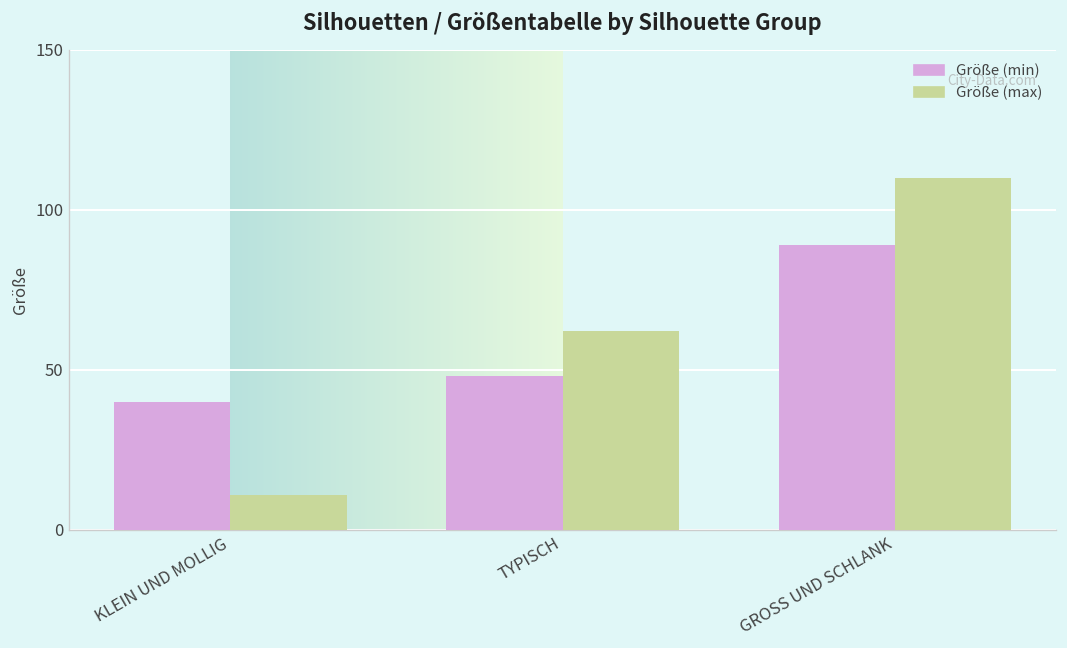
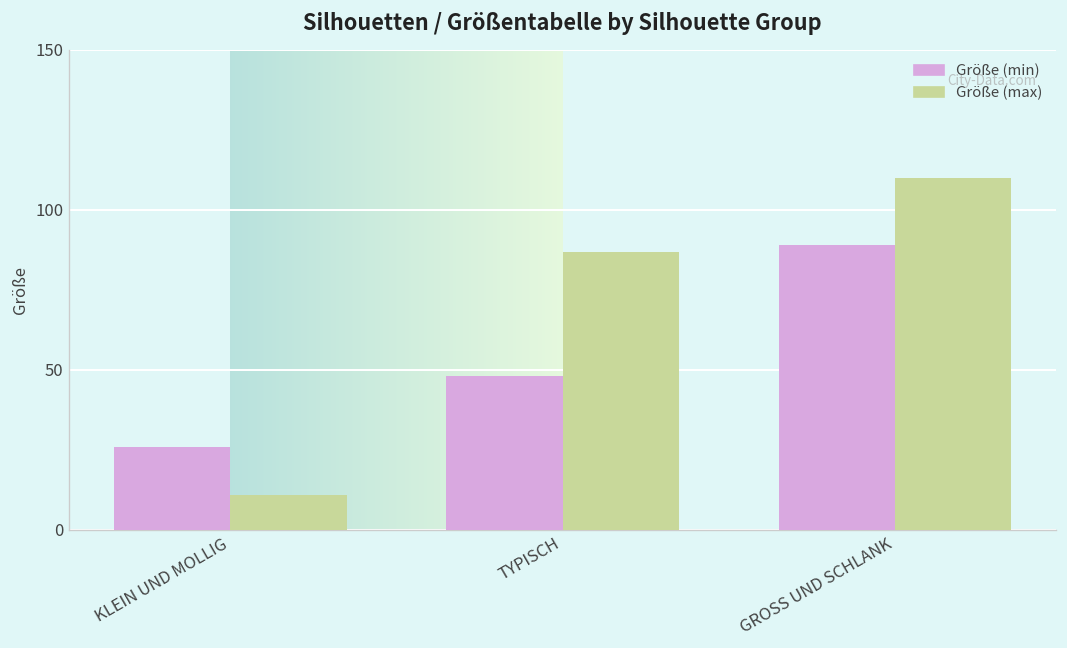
  {
    "Größe (min)": {
-     "KLEIN UND MOLLIG": 40,
+     "KLEIN UND MOLLIG": 26,
      "TYPISCH": 48,
      "GROSS UND SCHLANK": 89
    },
    "Größe (max)": {
      "KLEIN UND MOLLIG": 11,
-     "TYPISCH": 62,
+     "TYPISCH": 87,
      "GROSS UND SCHLANK": 110
    }
  }
